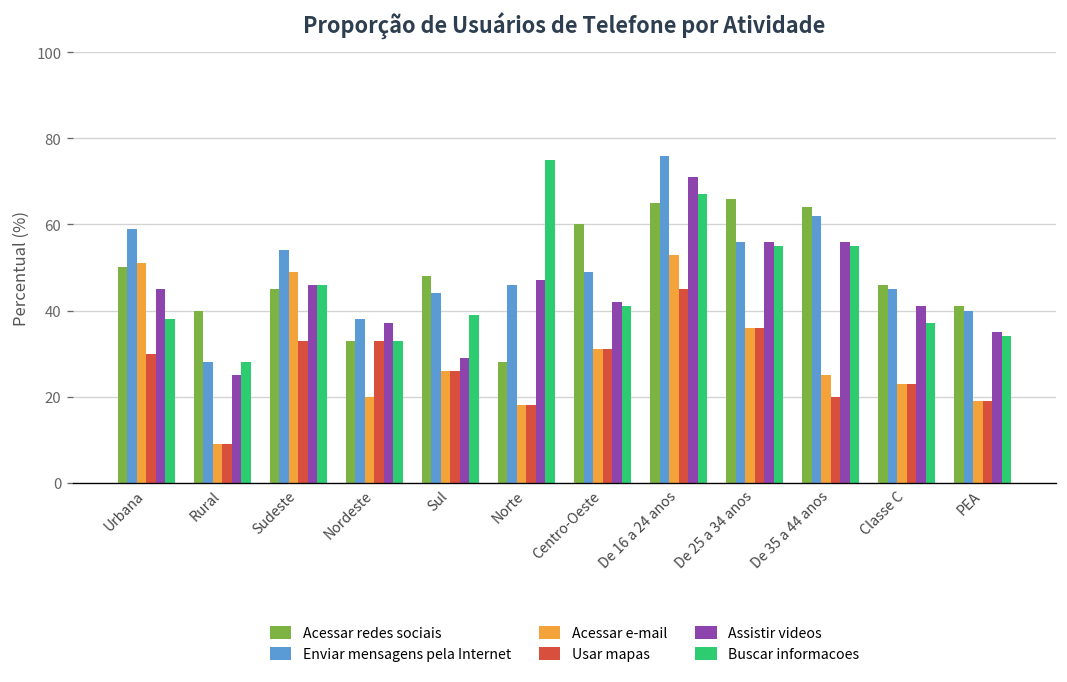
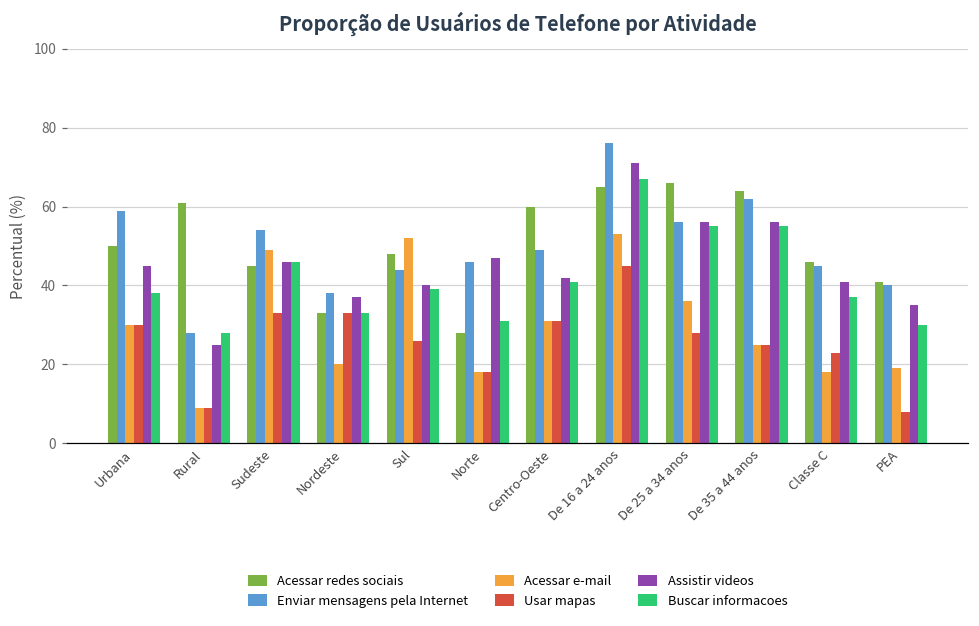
  {
    "Acessar redes sociais": {
      "Urbana": 50,
-     "Rural": 40,
+     "Rural": 61,
      "Sudeste": 45,
      "Nordeste": 33,
      "Sul": 48,
      "Norte": 28,
      "Centro-Oeste": 60,
      "De 16 a 24 anos": 65,
      "De 25 a 34 anos": 66,
      "De 35 a 44 anos": 64,
      "Classe C": 46,
      "PEA": 41
    },
    "Enviar mensagens pela Internet": {
      "Urbana": 59,
      "Rural": 28,
      "Sudeste": 54,
      "Nordeste": 38,
      "Sul": 44,
      "Norte": 46,
      "Centro-Oeste": 49,
      "De 16 a 24 anos": 76,
      "De 25 a 34 anos": 56,
      "De 35 a 44 anos": 62,
      "Classe C": 45,
      "PEA": 40
    },
    "Acessar e-mail": {
-     "Urbana": 51,
+     "Urbana": 30,
      "Rural": 9,
      "Sudeste": 49,
      "Nordeste": 20,
-     "Sul": 26,
+     "Sul": 52,
      "Norte": 18,
      "Centro-Oeste": 31,
      "De 16 a 24 anos": 53,
      "De 25 a 34 anos": 36,
      "De 35 a 44 anos": 25,
-     "Classe C": 23,
+     "Classe C": 18,
      "PEA": 19
    },
    "Usar mapas": {
      "Urbana": 30,
      "Rural": 9,
      "Sudeste": 33,
      "Nordeste": 33,
      "Sul": 26,
      "Norte": 18,
      "Centro-Oeste": 31,
      "De 16 a 24 anos": 45,
-     "De 25 a 34 anos": 36,
-     "De 35 a 44 anos": 20,
+     "De 25 a 34 anos": 28,
+     "De 35 a 44 anos": 25,
      "Classe C": 23,
-     "PEA": 19
+     "PEA": 8
    },
    "Assistir videos": {
      "Urbana": 45,
      "Rural": 25,
      "Sudeste": 46,
      "Nordeste": 37,
-     "Sul": 29,
+     "Sul": 40,
      "Norte": 47,
      "Centro-Oeste": 42,
      "De 16 a 24 anos": 71,
      "De 25 a 34 anos": 56,
      "De 35 a 44 anos": 56,
      "Classe C": 41,
      "PEA": 35
    },
    "Buscar informacoes": {
      "Urbana": 38,
      "Rural": 28,
      "Sudeste": 46,
      "Nordeste": 33,
      "Sul": 39,
-     "Norte": 75,
+     "Norte": 31,
      "Centro-Oeste": 41,
      "De 16 a 24 anos": 67,
      "De 25 a 34 anos": 55,
      "De 35 a 44 anos": 55,
      "Classe C": 37,
-     "PEA": 34
+     "PEA": 30
    }
  }
